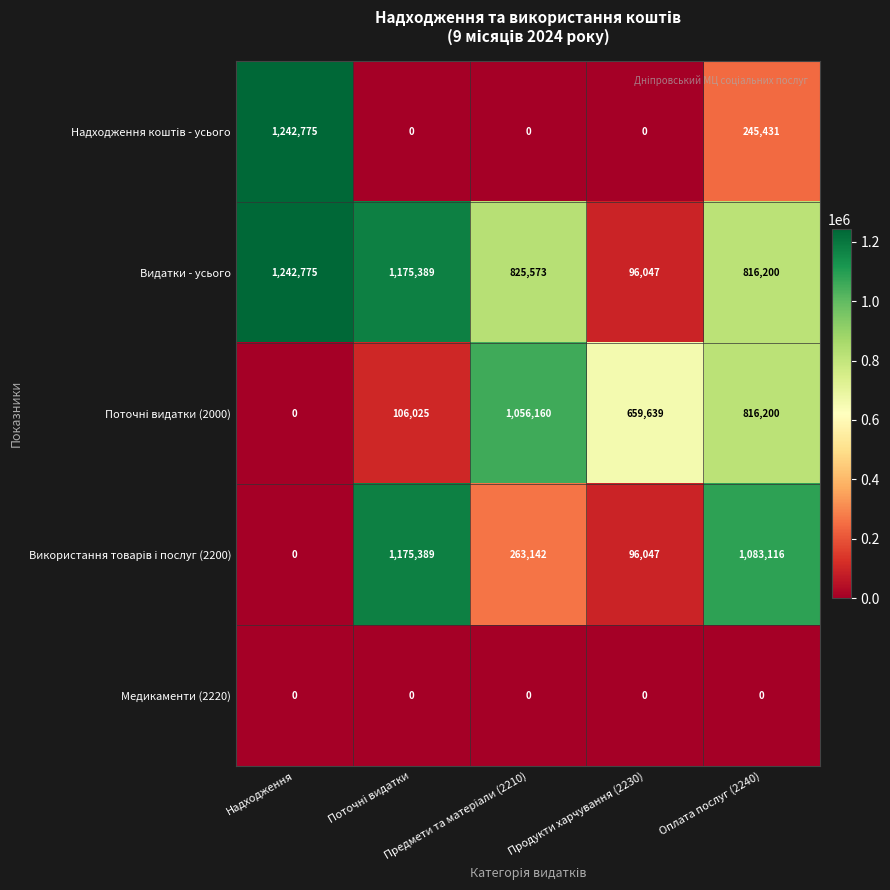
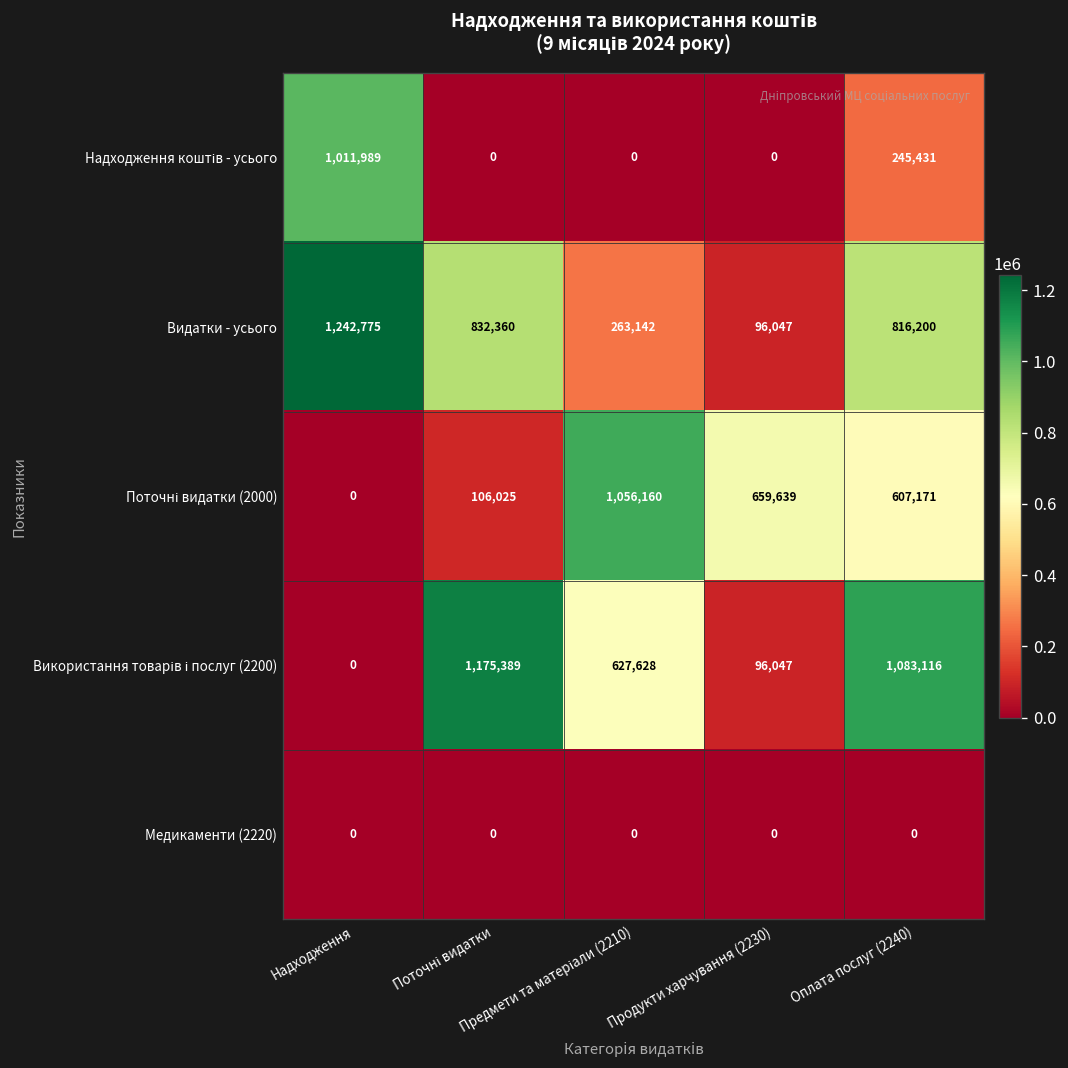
  {
    "Надходження коштів - усього": {
-     "Надходження": "1,242,775",
+     "Надходження": "1,011,989",
      "Поточні видатки": "0",
      "Предмети та матеріали (2210)": "0",
      "Продукти харчування (2230)": "0"
    },
    "Видатки - усього": {
      "Надходження": "1,242,775",
-     "Поточні видатки": "1,175,389",
-     "Предмети та матеріали (2210)": "825,573",
+     "Поточні видатки": "832,360",
+     "Предмети та матеріали (2210)": "263,142",
      "Продукти харчування (2230)": "96,047",
      "Оплата послуг (2240)": "816,200"
    },
    "Поточні видатки (2000)": {
      "Надходження": "0",
      "Поточні видатки": "106,025",
      "Предмети та матеріали (2210)": "1,056,160",
      "Продукти харчування (2230)": "659,639",
-     "Оплата послуг (2240)": "816,200"
+     "Оплата послуг (2240)": "607,171"
    },
    "Використання товарів і послуг (2200)": {
      "Надходження": "0",
      "Поточні видатки": "1,175,389",
-     "Предмети та матеріали (2210)": "263,142",
+     "Предмети та матеріали (2210)": "627,628",
      "Продукти харчування (2230)": "96,047",
      "Оплата послуг (2240)": "1,083,116"
    },
    "Медикаменти (2220)": {
      "Надходження": "0",
      "Поточні видатки": "0",
      "Предмети та матеріали (2210)": "0",
      "Продукти харчування (2230)": "0",
      "Оплата послуг (2240)": "0"
    }
  }
